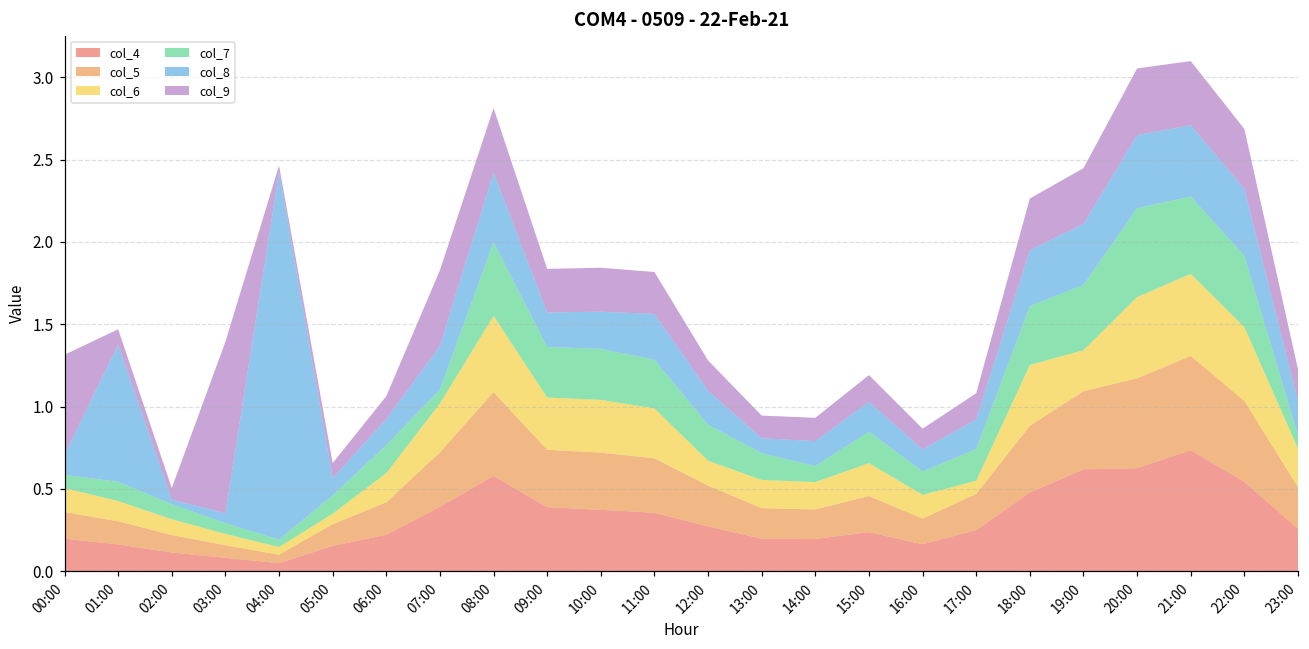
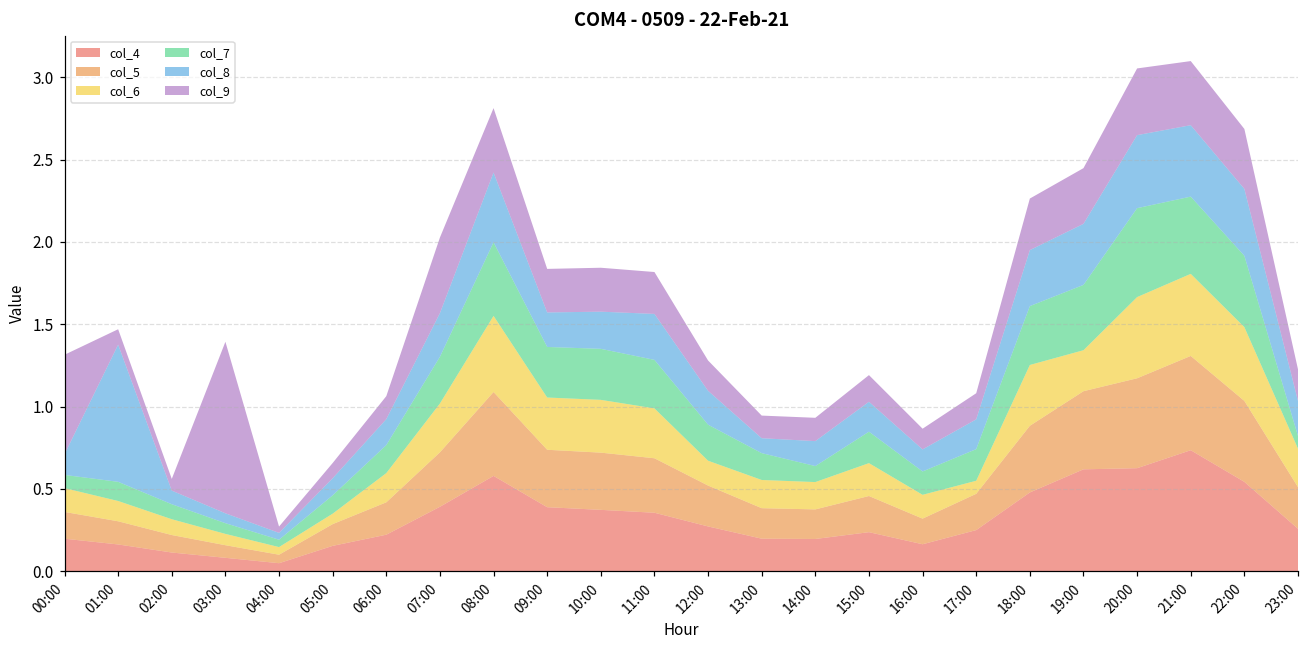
  {
    "col_6": {
      "00:00": 0.14,
      "01:00": 0.12,
      "02:00": 0.10,
      "03:00": 0.07,
      "04:00": 0.05,
      "05:00": 0.06,
      "06:00": 0.18,
      "07:00": 0.30,
      "08:00": 0.46,
      "09:00": 0.32,
      "10:00": 0.32,
      "11:00": 0.30,
      "12:00": 0.15,
      "13:00": 0.17,
      "14:00": 0.17,
      "15:00": 0.20,
      "16:00": 0.14,
      "17:00": 0.08,
      "18:00": 0.37,
      "19:00": 0.25,
      "20:00": 0.49,
      "21:00": 0.50,
      "22:00": 0.45,
      "23:00": 0.23
    },
    "col_7": {
      "00:00": 0.08,
      "01:00": 0.12,
      "02:00": 0.09,
      "03:00": 0.07,
      "04:00": 0.04,
      "05:00": 0.11,
      "06:00": 0.17,
-     "07:00": 0.09,
+     "07:00": 0.28,
      "08:00": 0.45,
      "09:00": 0.31,
      "10:00": 0.31,
      "11:00": 0.29,
      "12:00": 0.22,
      "13:00": 0.16,
      "14:00": 0.10,
      "15:00": 0.19,
      "16:00": 0.14,
      "17:00": 0.19,
      "18:00": 0.36,
      "19:00": 0.40,
      "20:00": 0.54,
      "21:00": 0.47,
      "22:00": 0.43,
      "23:00": 0.08
    },
    "col_8": {
      "00:00": 0.13,
      "01:00": 0.83,
-     "02:00": 0.03,
+     "02:00": 0.08,
      "03:00": 0.06,
-     "04:00": 2.23,
+     "04:00": 0.04,
      "05:00": 0.10,
      "06:00": 0.16,
      "07:00": 0.27,
      "08:00": 0.42,
      "09:00": 0.21,
      "10:00": 0.23,
      "11:00": 0.28,
      "12:00": 0.21,
      "13:00": 0.09,
      "14:00": 0.15,
      "15:00": 0.18,
      "16:00": 0.13,
      "17:00": 0.18,
      "18:00": 0.34,
      "19:00": 0.37,
      "20:00": 0.44,
      "21:00": 0.43,
      "22:00": 0.41,
      "23:00": 0.21
    },
    "col_9": {
      "00:00": 0.60,
      "01:00": 0.09,
      "02:00": 0.07,
      "03:00": 1.04,
      "04:00": 0.04,
      "05:00": 0.09,
      "06:00": 0.14,
      "07:00": 0.46,
      "08:00": 0.39,
      "09:00": 0.26,
      "10:00": 0.27,
      "11:00": 0.25,
      "12:00": 0.18,
      "13:00": 0.14,
      "14:00": 0.14,
      "15:00": 0.16,
      "16:00": 0.13,
      "17:00": 0.16,
      "18:00": 0.31,
      "19:00": 0.34,
      "20:00": 0.41,
      "21:00": 0.39,
      "22:00": 0.36,
      "23:00": 0.19
    }
  }
